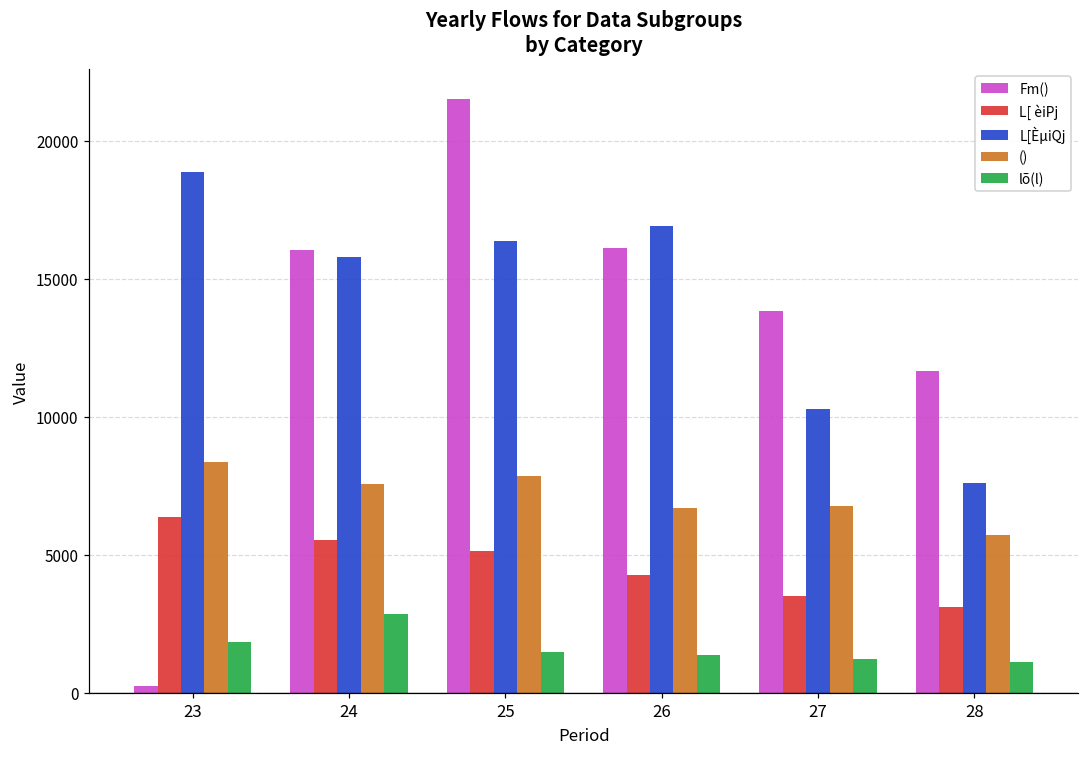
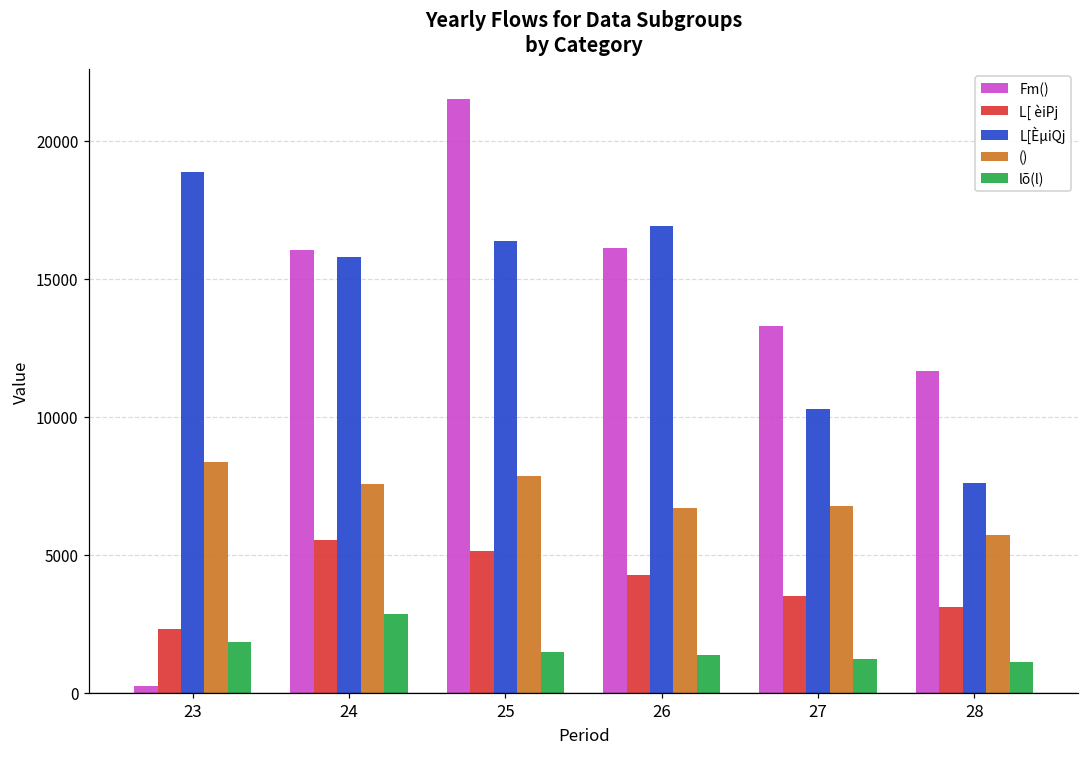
  {
    "Fm()": {
      "23": 200,
      "24": 16100,
      "25": 21500,
      "26": 16100,
-     "27": 13800,
+     "27": 13300,
      "28": 11700
    },
    "L[ èiPj": {
-     "23": 6400,
+     "23": 2300,
      "24": 5500,
      "25": 5100,
      "26": 4300,
      "27": 3500,
      "28": 3100
    },
    "L[ÈµiQj": {
      "23": 18900,
      "24": 15800,
      "25": 16400,
      "26": 16900,
      "27": 10300,
      "28": 7600
    },
    "()": {
      "23": 8400,
      "24": 7600,
      "25": 7900,
      "26": 6700,
      "27": 6800,
      "28": 5700
    },
    "lõ(l)": {
      "23": 1900,
      "24": 2800,
      "25": 1500,
      "26": 1400,
      "27": 1200,
      "28": 1100
    }
  }
